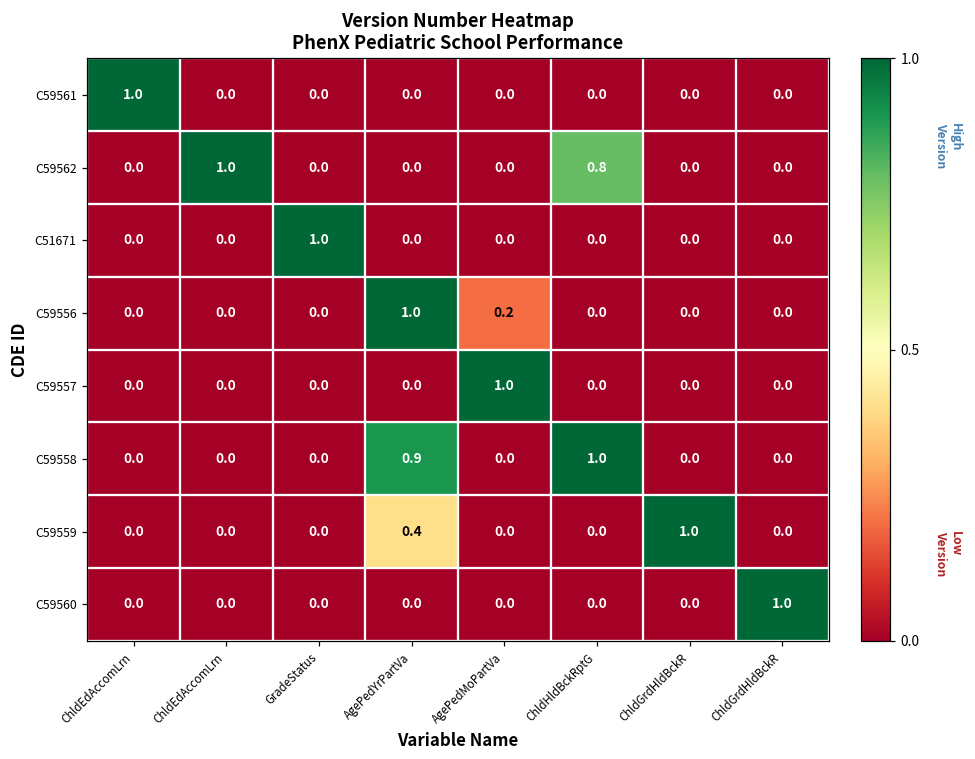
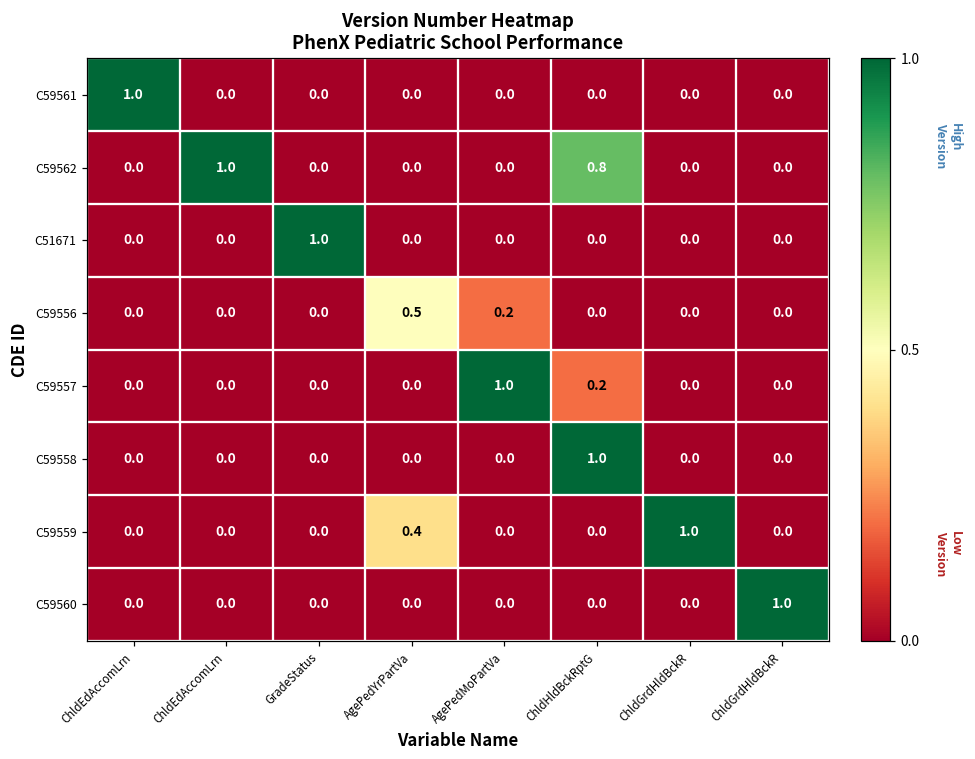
  {
    "C59561": {
      "GradeStatus": 0.0,
      "AgePedYrPartVa": 0.0,
      "AgePedMoPartVa": 0.0,
      "ChldHldBckRptG": 0.0
    },
    "C59562": {
      "GradeStatus": 0.0,
      "AgePedYrPartVa": 0.0,
      "AgePedMoPartVa": 0.0,
      "ChldHldBckRptG": 0.8
    },
    "C51671": {
      "GradeStatus": 1.0,
      "AgePedYrPartVa": 0.0,
      "AgePedMoPartVa": 0.0,
      "ChldHldBckRptG": 0.0
    },
    "C59556": {
      "GradeStatus": 0.0,
-     "AgePedYrPartVa": 1.0,
+     "AgePedYrPartVa": 0.5,
      "AgePedMoPartVa": 0.2,
      "ChldHldBckRptG": 0.0
    },
    "C59557": {
      "GradeStatus": 0.0,
      "AgePedYrPartVa": 0.0,
      "AgePedMoPartVa": 1.0,
-     "ChldHldBckRptG": 0.0
+     "ChldHldBckRptG": 0.2
    },
    "C59558": {
      "GradeStatus": 0.0,
-     "AgePedYrPartVa": 0.9,
+     "AgePedYrPartVa": 0.0,
      "AgePedMoPartVa": 0.0,
      "ChldHldBckRptG": 1.0
    },
    "C59559": {
      "GradeStatus": 0.0,
      "AgePedYrPartVa": 0.4,
      "AgePedMoPartVa": 0.0,
      "ChldHldBckRptG": 0.0
    },
    "C59560": {
      "GradeStatus": 0.0,
      "AgePedYrPartVa": 0.0,
      "AgePedMoPartVa": 0.0,
      "ChldHldBckRptG": 0.0
    }
  }
